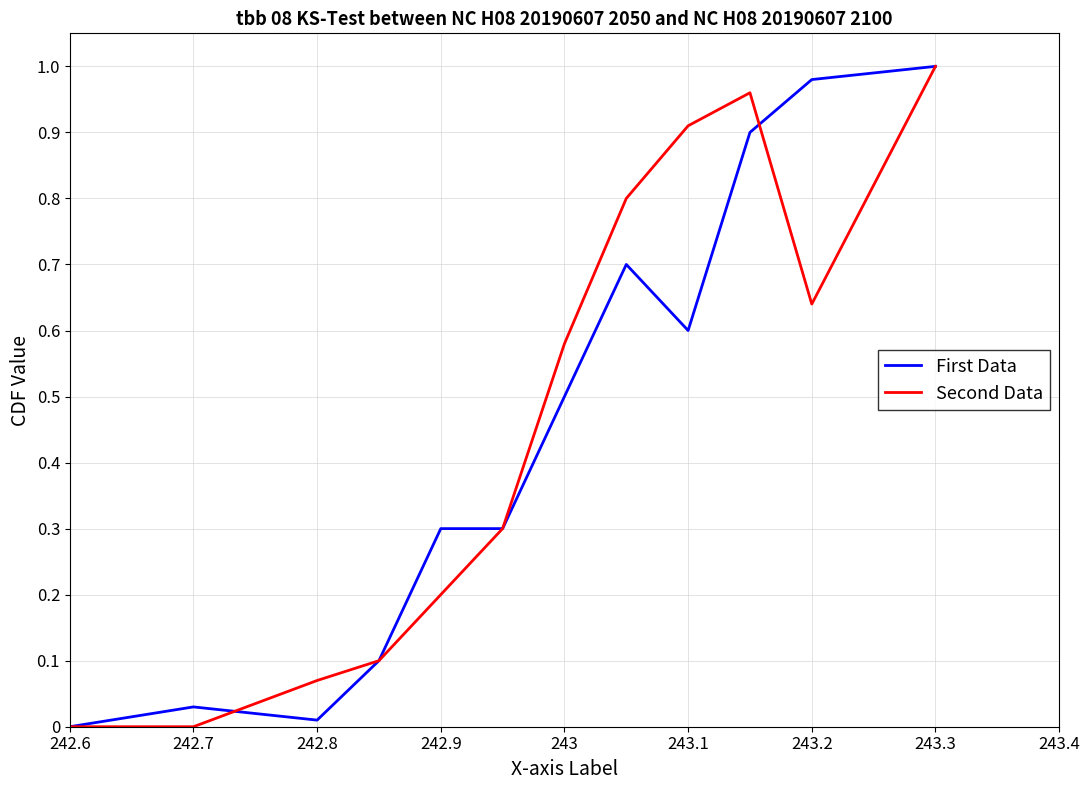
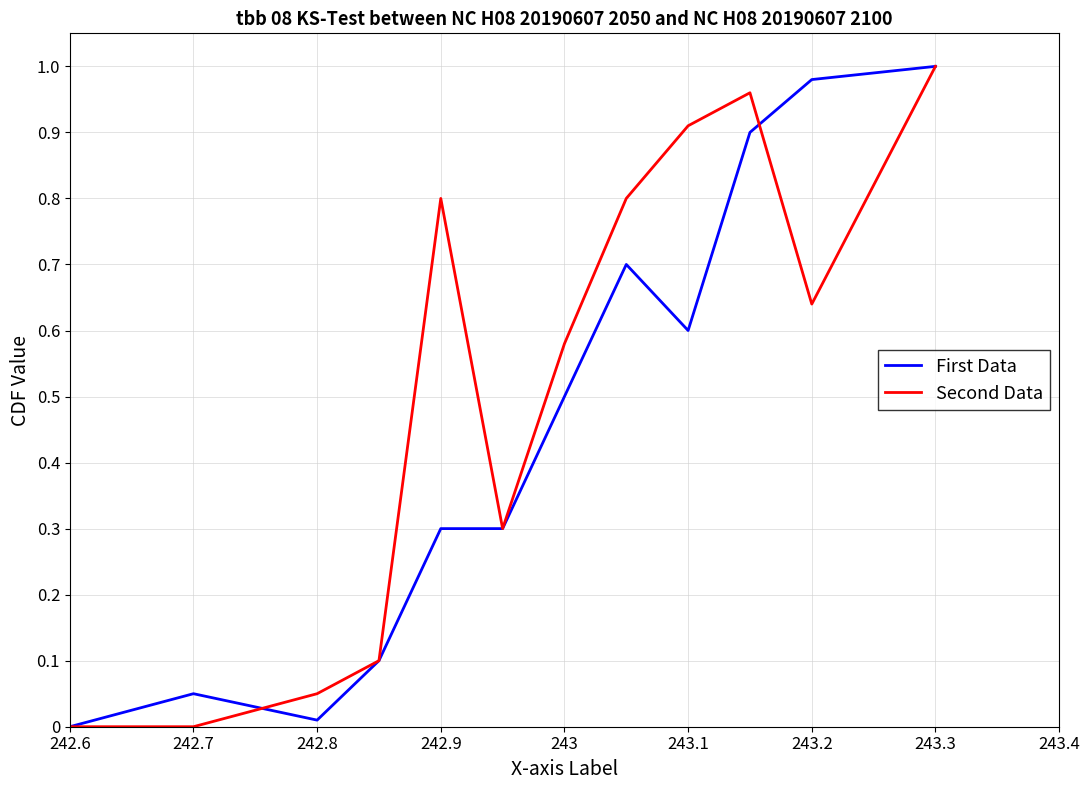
  {
    "First Data": {
-     "242.7": 0.03,
+     "242.7": 0.05,
      "242.8": 0.01,
      "242.9": 0.30,
      "243": 0.50,
      "243.1": 0.60,
      "243.2": 0.98
    },
    "Second Data": {
      "242.7": 0.00,
-     "242.8": 0.07,
-     "242.9": 0.2,
+     "242.8": 0.05,
+     "242.9": 0.8,
      "243": 0.58,
      "243.1": 0.91,
      "243.2": 0.64
    }
  }
